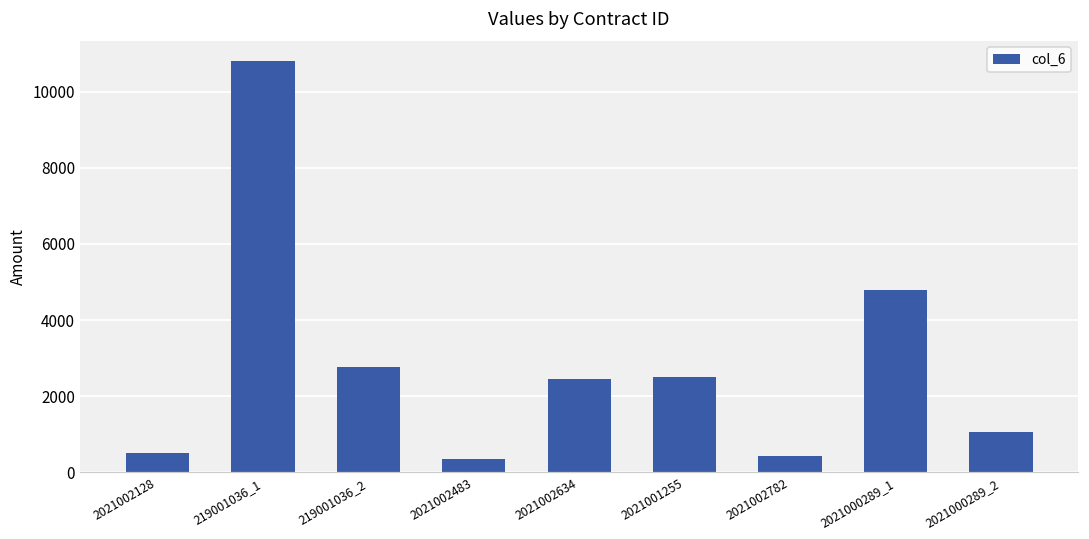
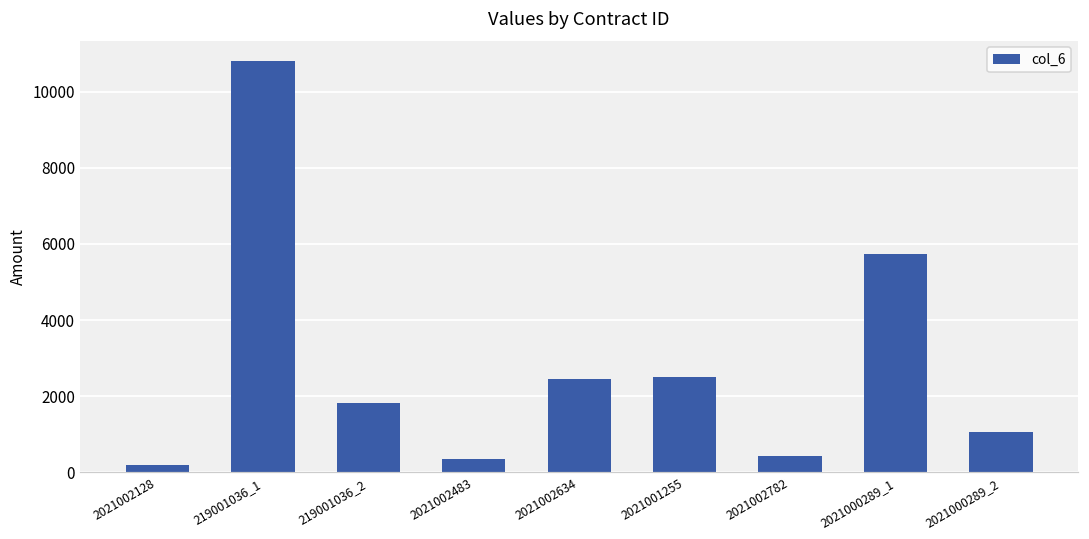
  {
-   "2021002128": 500,
+   "2021002128": 200,
    "219001036_1": 10800,
-   "219001036_2": 2800,
+   "219001036_2": 1800,
    "2021002483": 400,
    "2021002634": 2500,
    "2021001255": 2500,
    "2021002782": 400,
-   "2021000289_1": 4800,
+   "2021000289_1": 5700,
    "2021000289_2": 1100
  }
